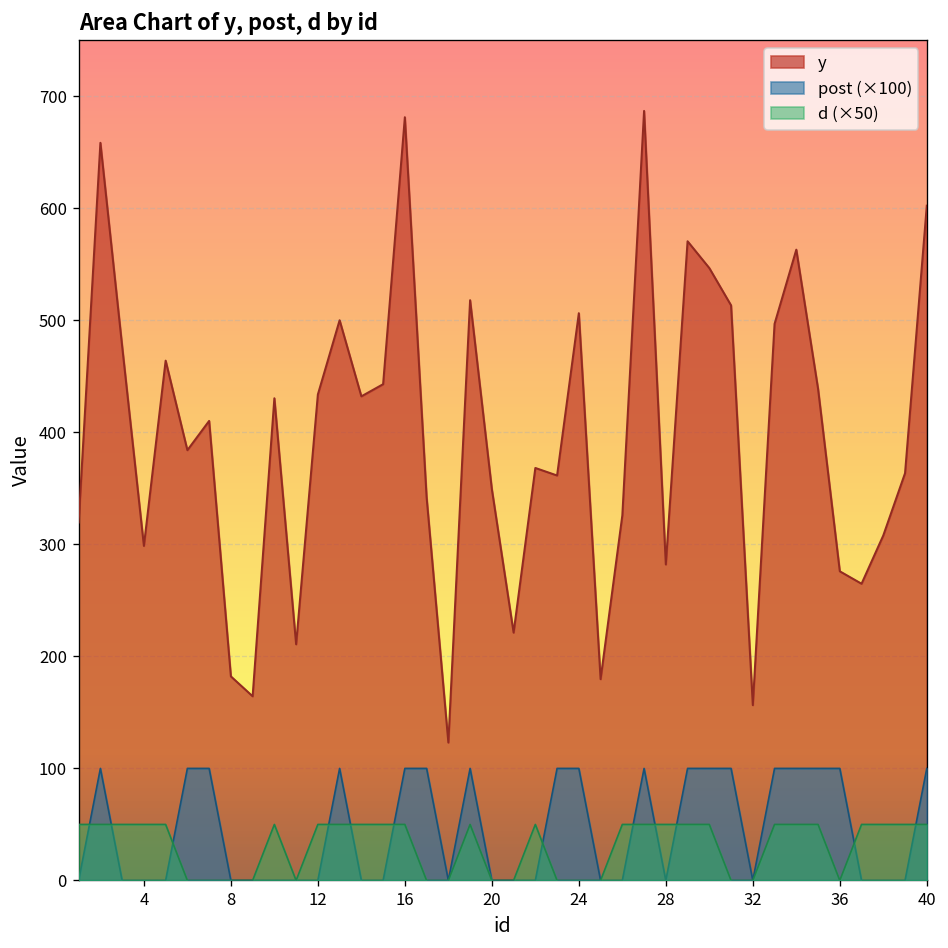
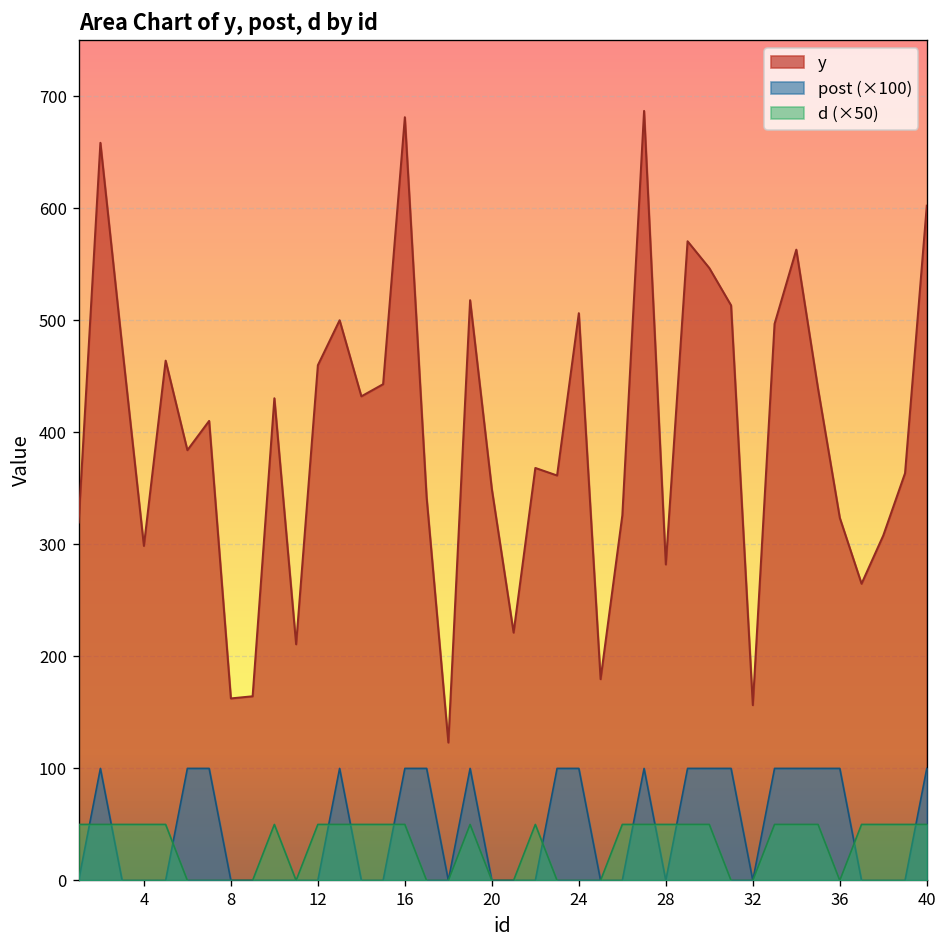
  {
    "y": {
      "4": 300,
-     "8": 180,
-     "12": 430,
+     "8": 160,
+     "12": 460,
      "16": 680,
      "20": 350,
      "24": 510,
      "28": 280,
      "32": 160,
-     "36": 280,
+     "36": 320,
      "40": 600
    },
    "post (×100)": {
      "4": 0,
      "12": 0,
      "16": 100,
      "24": 100,
      "28": 0,
      "36": 100,
      "40": 100
    },
    "d (×50)": {
      "4": 50,
      "12": 50,
      "16": 50,
      "24": 0,
      "28": 50,
      "36": 0,
      "40": 50
    }
  }
